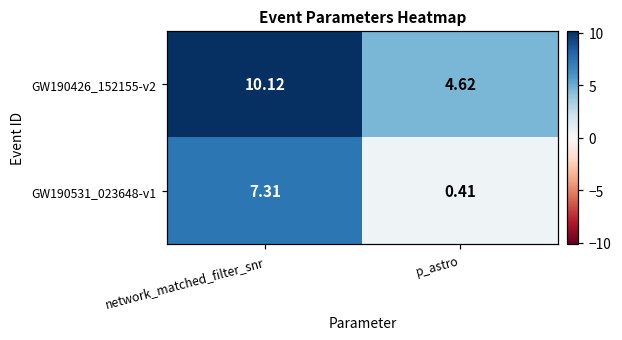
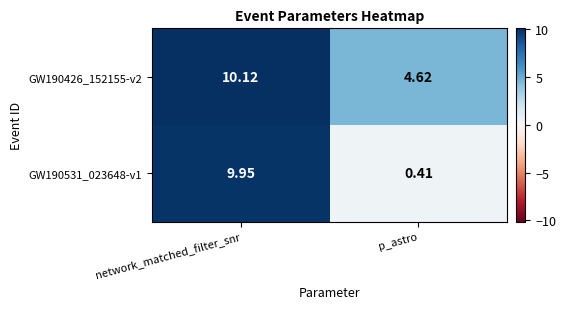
  {
    "GW190426_152155-v2": {
      "network_matched_filter_snr": 10.12,
      "p_astro": 4.62
    },
    "GW190531_023648-v1": {
-     "network_matched_filter_snr": 7.31,
+     "network_matched_filter_snr": 9.95,
      "p_astro": 0.41
    }
  }
